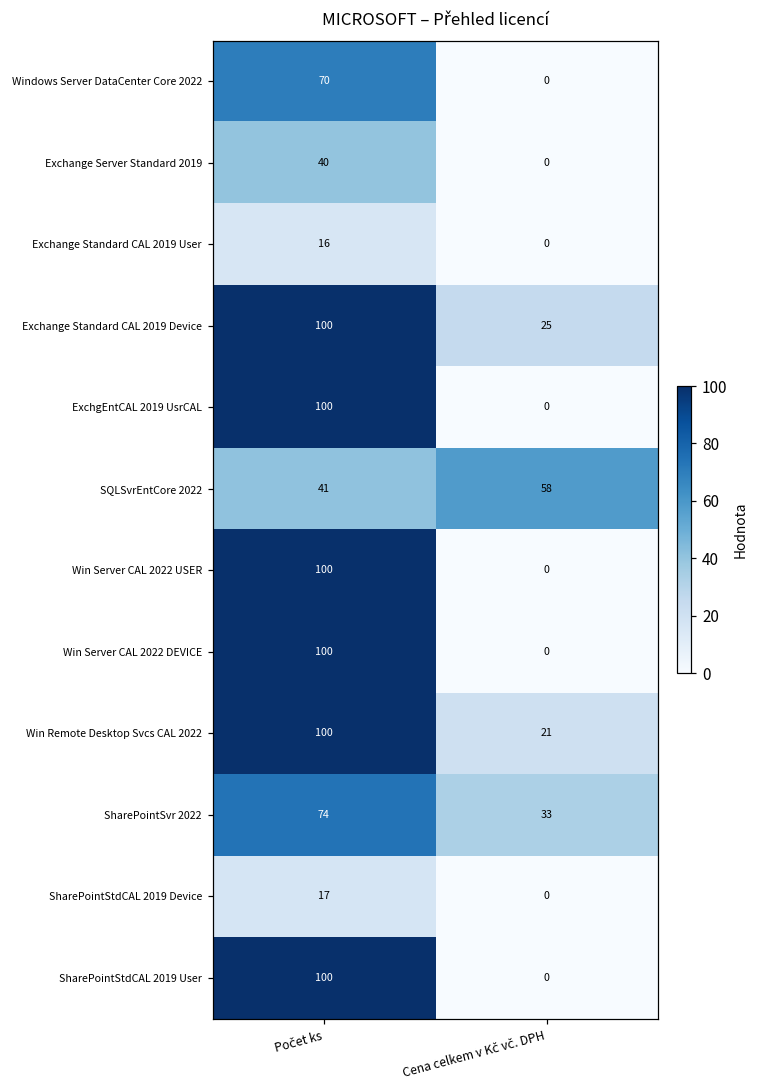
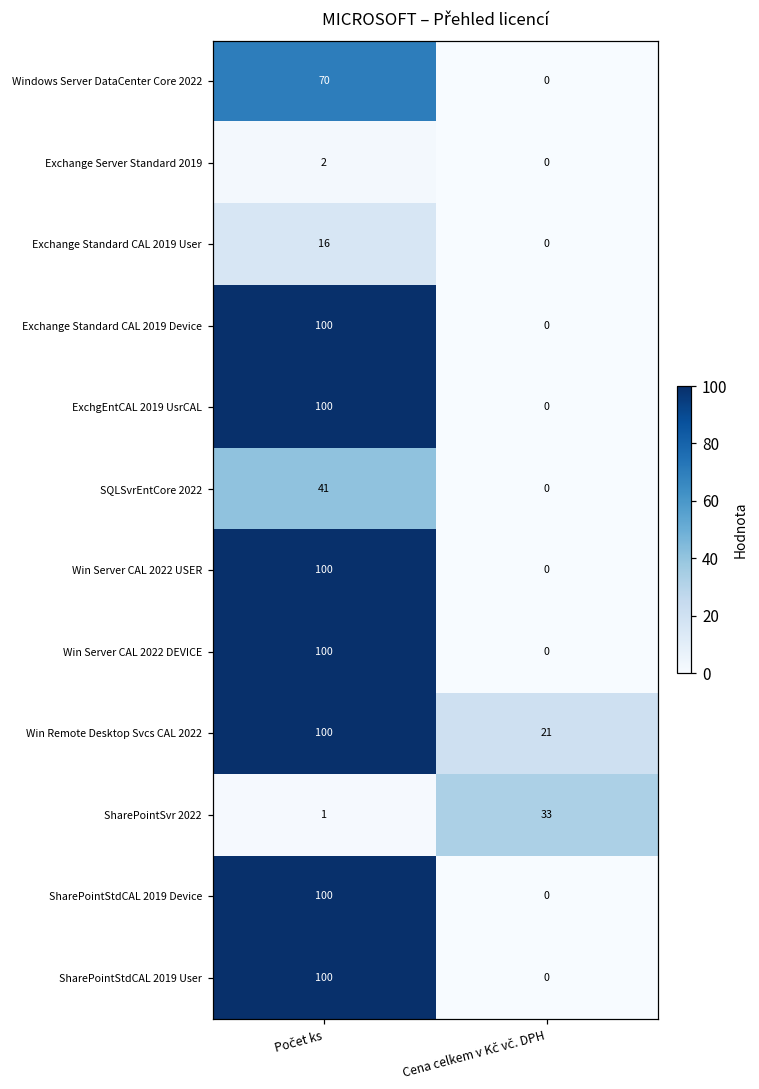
  {
    "Windows Server DataCenter Core 2022": {
      "Počet ks": 70,
      "Cena celkem v Kč vč. DPH": 0
    },
    "Exchange Server Standard 2019": {
-     "Počet ks": 40,
+     "Počet ks": 2,
      "Cena celkem v Kč vč. DPH": 0
    },
    "Exchange Standard CAL 2019 User": {
      "Počet ks": 16,
      "Cena celkem v Kč vč. DPH": 0
    },
    "Exchange Standard CAL 2019 Device": {
      "Počet ks": 100,
-     "Cena celkem v Kč vč. DPH": 25
+     "Cena celkem v Kč vč. DPH": 0
    },
    "ExchgEntCAL 2019 UsrCAL": {
      "Počet ks": 100,
      "Cena celkem v Kč vč. DPH": 0
    },
    "SQLSvrEntCore 2022": {
      "Počet ks": 41,
-     "Cena celkem v Kč vč. DPH": 58
+     "Cena celkem v Kč vč. DPH": 0
    },
    "Win Server CAL 2022 USER": {
      "Počet ks": 100,
      "Cena celkem v Kč vč. DPH": 0
    },
    "Win Server CAL 2022 DEVICE": {
      "Počet ks": 100,
      "Cena celkem v Kč vč. DPH": 0
    },
    "Win Remote Desktop Svcs CAL 2022": {
      "Počet ks": 100,
      "Cena celkem v Kč vč. DPH": 21
    },
    "SharePointSvr 2022": {
-     "Počet ks": 74,
+     "Počet ks": 1,
      "Cena celkem v Kč vč. DPH": 33
    },
    "SharePointStdCAL 2019 Device": {
-     "Počet ks": 17,
+     "Počet ks": 100,
      "Cena celkem v Kč vč. DPH": 0
    },
    "SharePointStdCAL 2019 User": {
      "Počet ks": 100,
      "Cena celkem v Kč vč. DPH": 0
    }
  }
